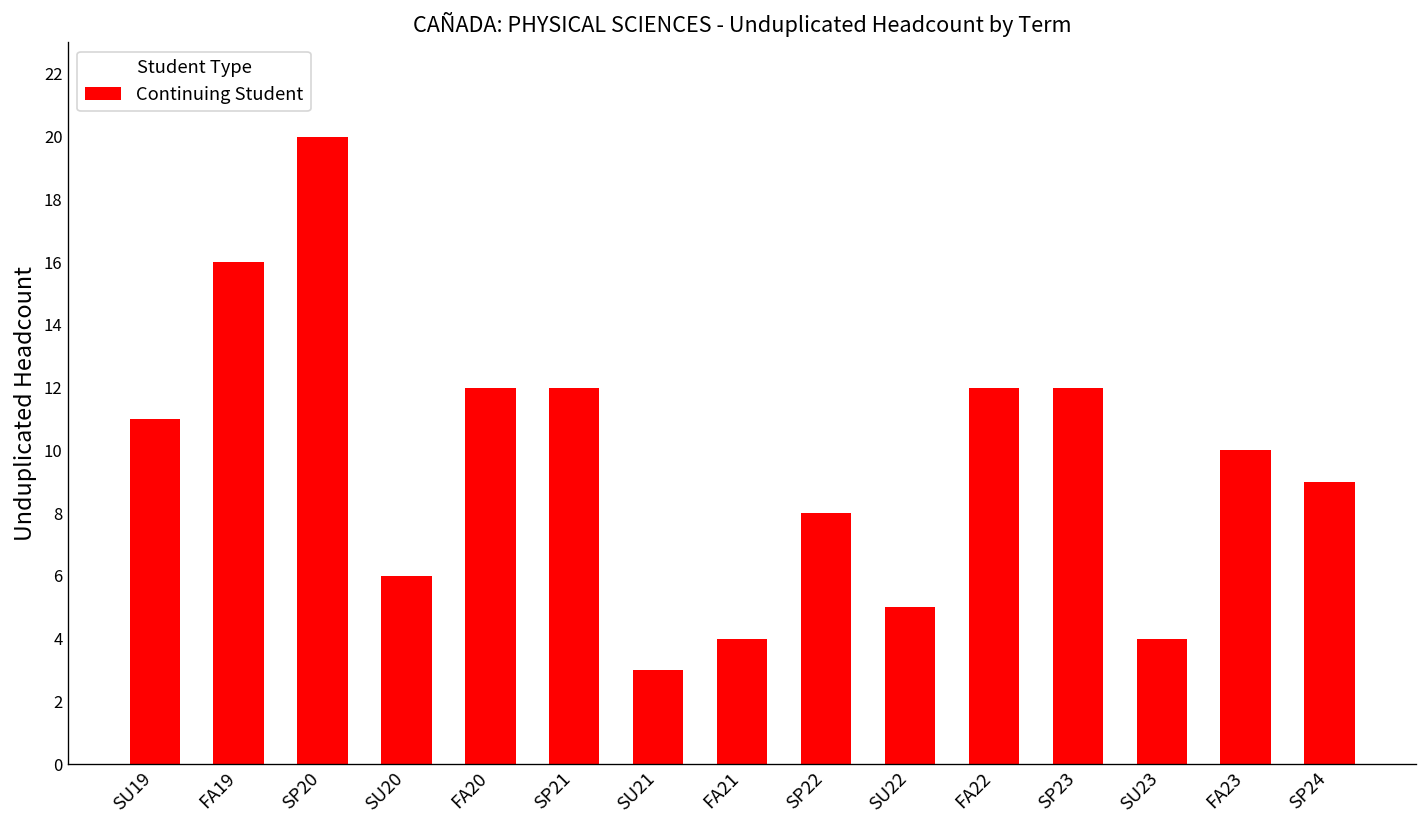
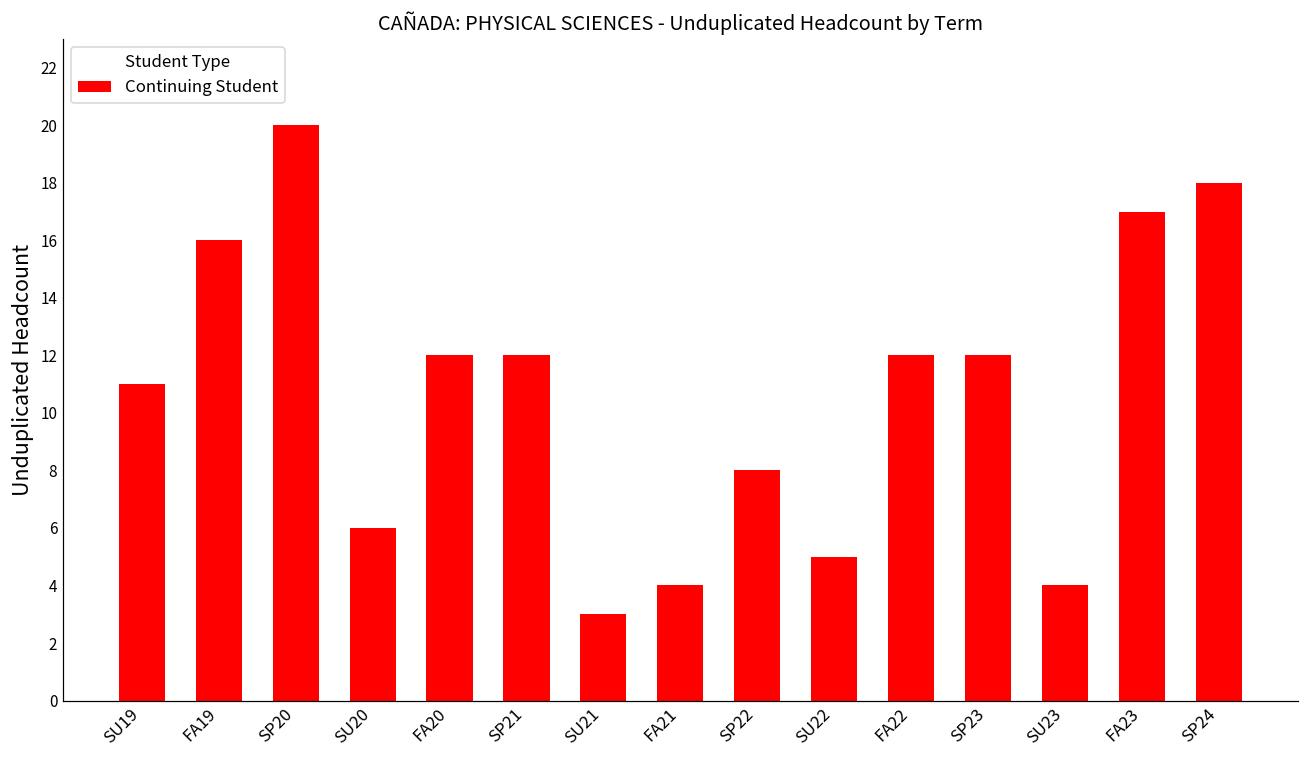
  {
    "SU19": 11,
    "FA19": 16,
    "SP20": 20,
    "SU20": 6,
    "FA20": 12,
    "SP21": 12,
    "SU21": 3,
    "FA21": 4,
    "SP22": 8,
    "SU22": 5,
    "FA22": 12,
    "SP23": 12,
    "SU23": 4,
-   "FA23": 10,
-   "SP24": 9
+   "FA23": 17,
+   "SP24": 18
  }
